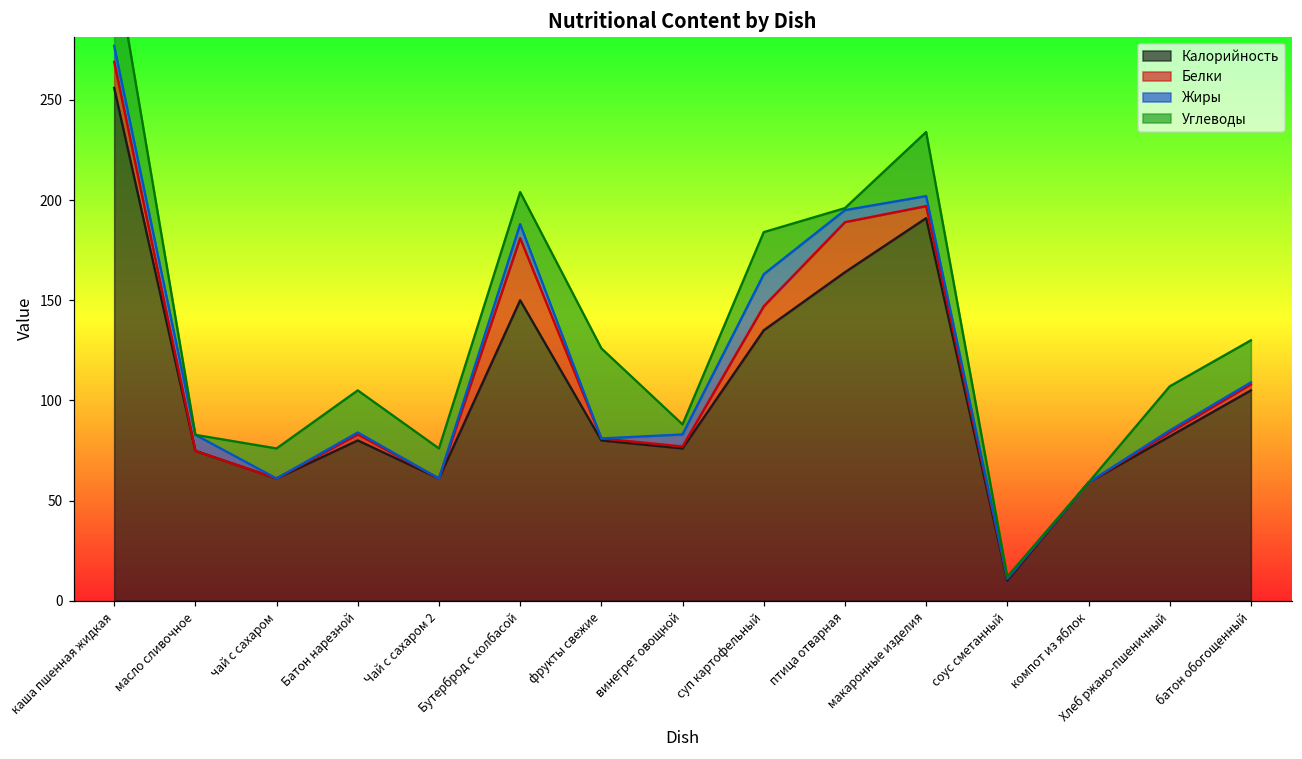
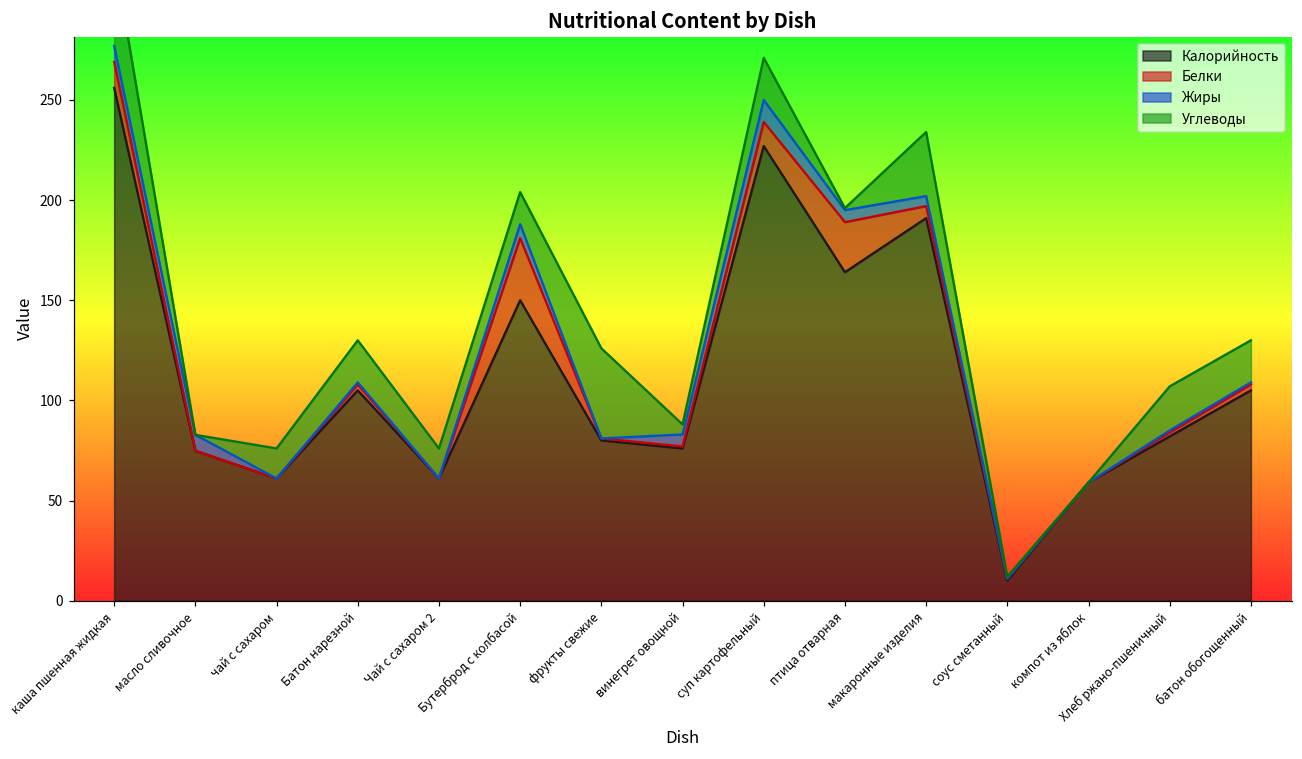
  {
    "Калорийность": {
      "каша пшенная жидкая": 256,
-     "Батон нарезной": 80,
+     "Батон нарезной": 105,
      "Бутерброд с колбасой": 150,
-     "суп картофельный": 135,
+     "суп картофельный": 227,
      "птица отварная": 164,
      "макаронные изделия": 191,
      "Хлеб ржано-пшеничный": 82,
      "батон обогощенный": 105
    },
    "Белки": {
      "каша пшенная жидкая": 13,
      "Бутерброд с колбасой": 31,
      "суп картофельный": 12,
      "птица отварная": 25,
      "макаронные изделия": 6
    },
    "Жиры": {
      "каша пшенная жидкая": 8,
      "Бутерброд с колбасой": 7,
      "винегрет овощной": 6,
-     "суп картофельный": 16,
+     "суп картофельный": 11,
      "макаронные изделия": 5
    },
    "Углеводы": {
      "чай с сахаром": 15,
      "Батон нарезной": 21,
      "Чай с сахаром 2": 15,
      "Бутерброд с колбасой": 16,
      "фрукты свежие": 45,
      "винегрет овощной": 5,
      "суп картофельный": 21,
      "макаронные изделия": 32,
      "Хлеб ржано-пшеничный": 22,
      "батон обогощенный": 21
    }
  }
